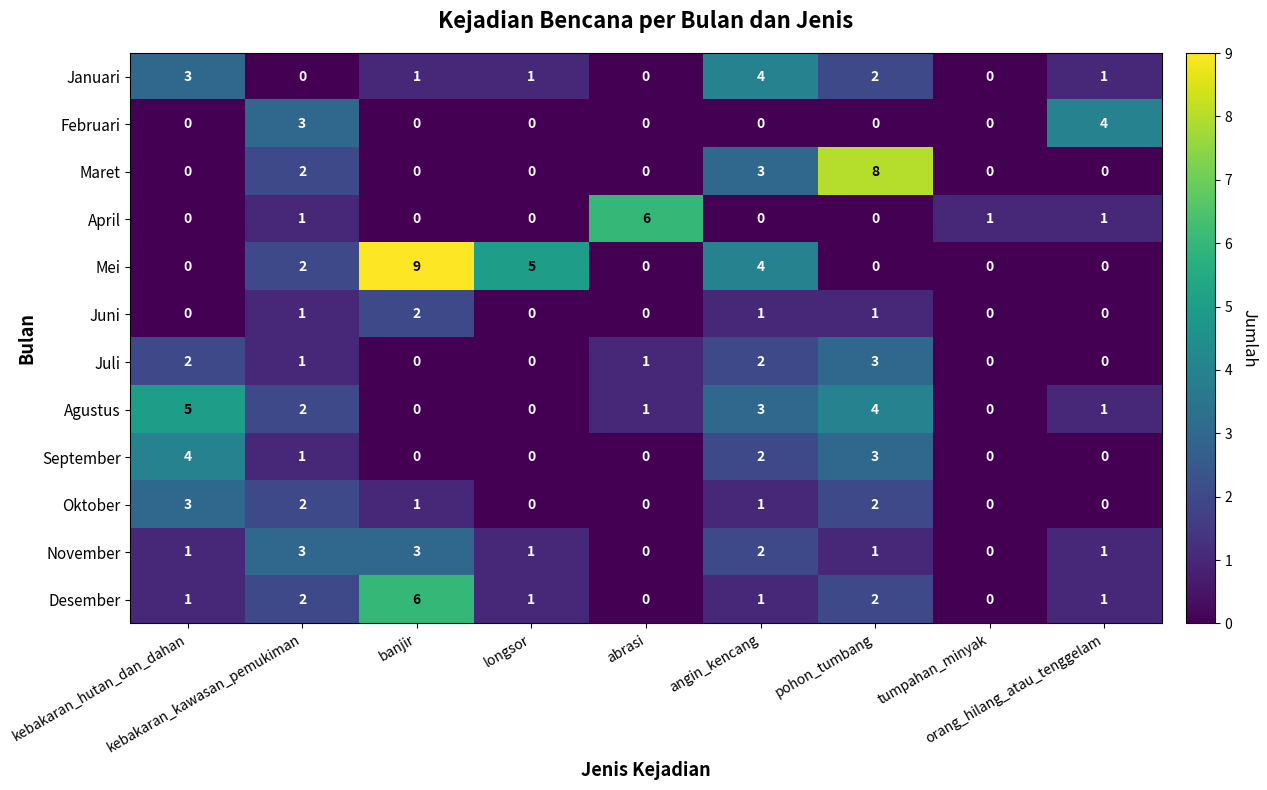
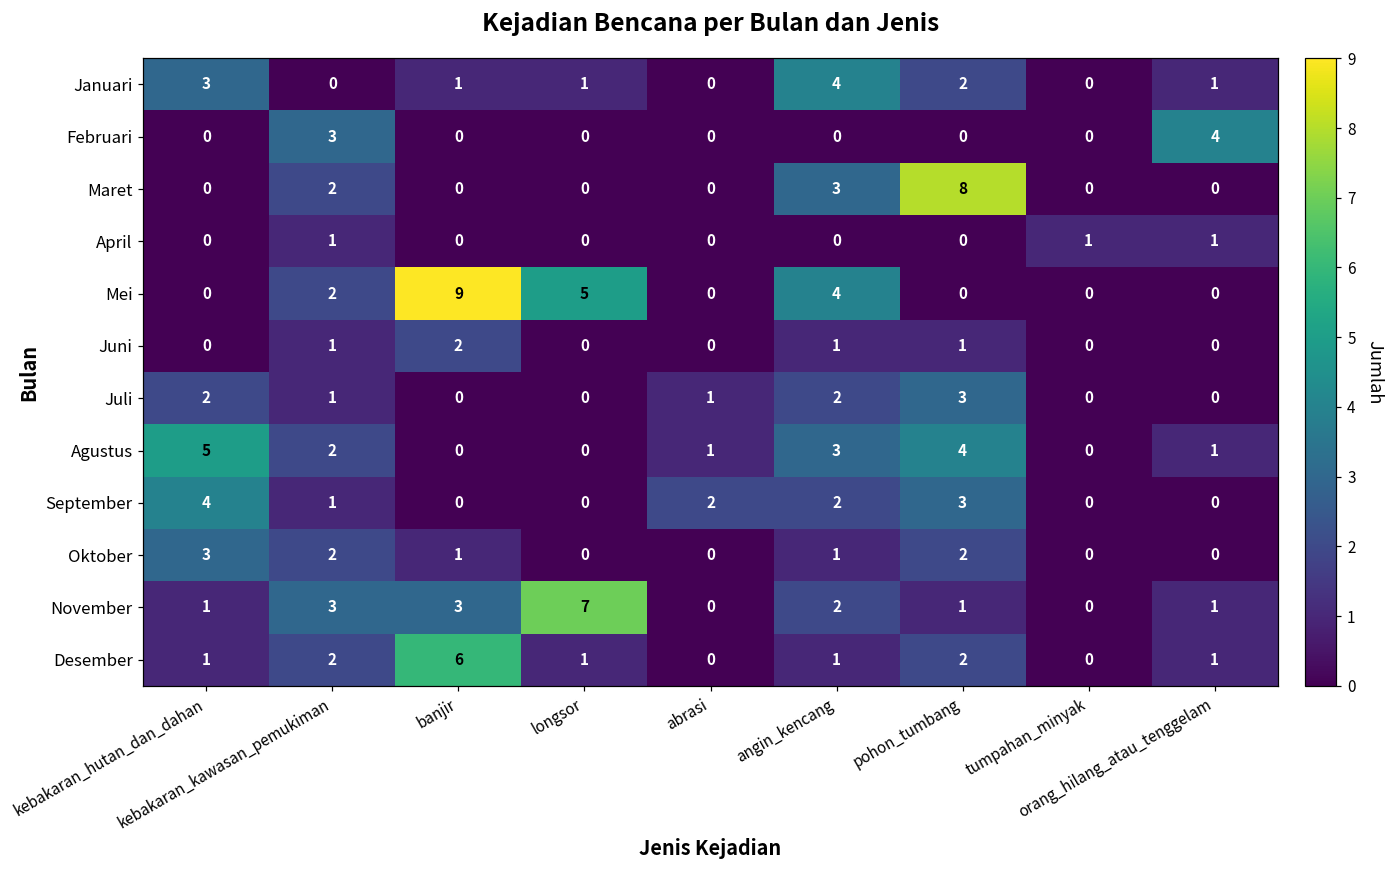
  {
    "Januari": {
      "kebakaran_hutan_dan_dahan": 3,
      "kebakaran_kawasan_pemukiman": 0,
      "banjir": 1,
      "longsor": 1,
      "abrasi": 0,
      "angin_kencang": 4,
      "pohon_tumbang": 2,
      "tumpahan_minyak": 0,
      "orang_hilang_atau_tenggelam": 1
    },
    "Februari": {
      "kebakaran_hutan_dan_dahan": 0,
      "kebakaran_kawasan_pemukiman": 3,
      "banjir": 0,
      "longsor": 0,
      "abrasi": 0,
      "angin_kencang": 0,
      "pohon_tumbang": 0,
      "tumpahan_minyak": 0,
      "orang_hilang_atau_tenggelam": 4
    },
    "Maret": {
      "kebakaran_hutan_dan_dahan": 0,
      "kebakaran_kawasan_pemukiman": 2,
      "banjir": 0,
      "longsor": 0,
      "abrasi": 0,
      "angin_kencang": 3,
      "pohon_tumbang": 8,
      "tumpahan_minyak": 0,
      "orang_hilang_atau_tenggelam": 0
    },
    "April": {
      "kebakaran_hutan_dan_dahan": 0,
      "kebakaran_kawasan_pemukiman": 1,
      "banjir": 0,
      "longsor": 0,
-     "abrasi": 6,
+     "abrasi": 0,
      "angin_kencang": 0,
      "pohon_tumbang": 0,
      "tumpahan_minyak": 1,
      "orang_hilang_atau_tenggelam": 1
    },
    "Mei": {
      "kebakaran_hutan_dan_dahan": 0,
      "kebakaran_kawasan_pemukiman": 2,
      "banjir": 9,
      "longsor": 5,
      "abrasi": 0,
      "angin_kencang": 4,
      "pohon_tumbang": 0,
      "tumpahan_minyak": 0,
      "orang_hilang_atau_tenggelam": 0
    },
    "Juni": {
      "kebakaran_hutan_dan_dahan": 0,
      "kebakaran_kawasan_pemukiman": 1,
      "banjir": 2,
      "longsor": 0,
      "abrasi": 0,
      "angin_kencang": 1,
      "pohon_tumbang": 1,
      "tumpahan_minyak": 0,
      "orang_hilang_atau_tenggelam": 0
    },
    "Juli": {
      "kebakaran_hutan_dan_dahan": 2,
      "kebakaran_kawasan_pemukiman": 1,
      "banjir": 0,
      "longsor": 0,
      "abrasi": 1,
      "angin_kencang": 2,
      "pohon_tumbang": 3,
      "tumpahan_minyak": 0,
      "orang_hilang_atau_tenggelam": 0
    },
    "Agustus": {
      "kebakaran_hutan_dan_dahan": 5,
      "kebakaran_kawasan_pemukiman": 2,
      "banjir": 0,
      "longsor": 0,
      "abrasi": 1,
      "angin_kencang": 3,
      "pohon_tumbang": 4,
      "tumpahan_minyak": 0,
      "orang_hilang_atau_tenggelam": 1
    },
    "September": {
      "kebakaran_hutan_dan_dahan": 4,
      "kebakaran_kawasan_pemukiman": 1,
      "banjir": 0,
      "longsor": 0,
-     "abrasi": 0,
+     "abrasi": 2,
      "angin_kencang": 2,
      "pohon_tumbang": 3,
      "tumpahan_minyak": 0,
      "orang_hilang_atau_tenggelam": 0
    },
    "Oktober": {
      "kebakaran_hutan_dan_dahan": 3,
      "kebakaran_kawasan_pemukiman": 2,
      "banjir": 1,
      "longsor": 0,
      "abrasi": 0,
      "angin_kencang": 1,
      "pohon_tumbang": 2,
      "tumpahan_minyak": 0,
      "orang_hilang_atau_tenggelam": 0
    },
    "November": {
      "kebakaran_hutan_dan_dahan": 1,
      "kebakaran_kawasan_pemukiman": 3,
      "banjir": 3,
-     "longsor": 1,
+     "longsor": 7,
      "abrasi": 0,
      "angin_kencang": 2,
      "pohon_tumbang": 1,
      "tumpahan_minyak": 0,
      "orang_hilang_atau_tenggelam": 1
    },
    "Desember": {
      "kebakaran_hutan_dan_dahan": 1,
      "kebakaran_kawasan_pemukiman": 2,
      "banjir": 6,
      "longsor": 1,
      "abrasi": 0,
      "angin_kencang": 1,
      "pohon_tumbang": 2,
      "tumpahan_minyak": 0,
      "orang_hilang_atau_tenggelam": 1
    }
  }
